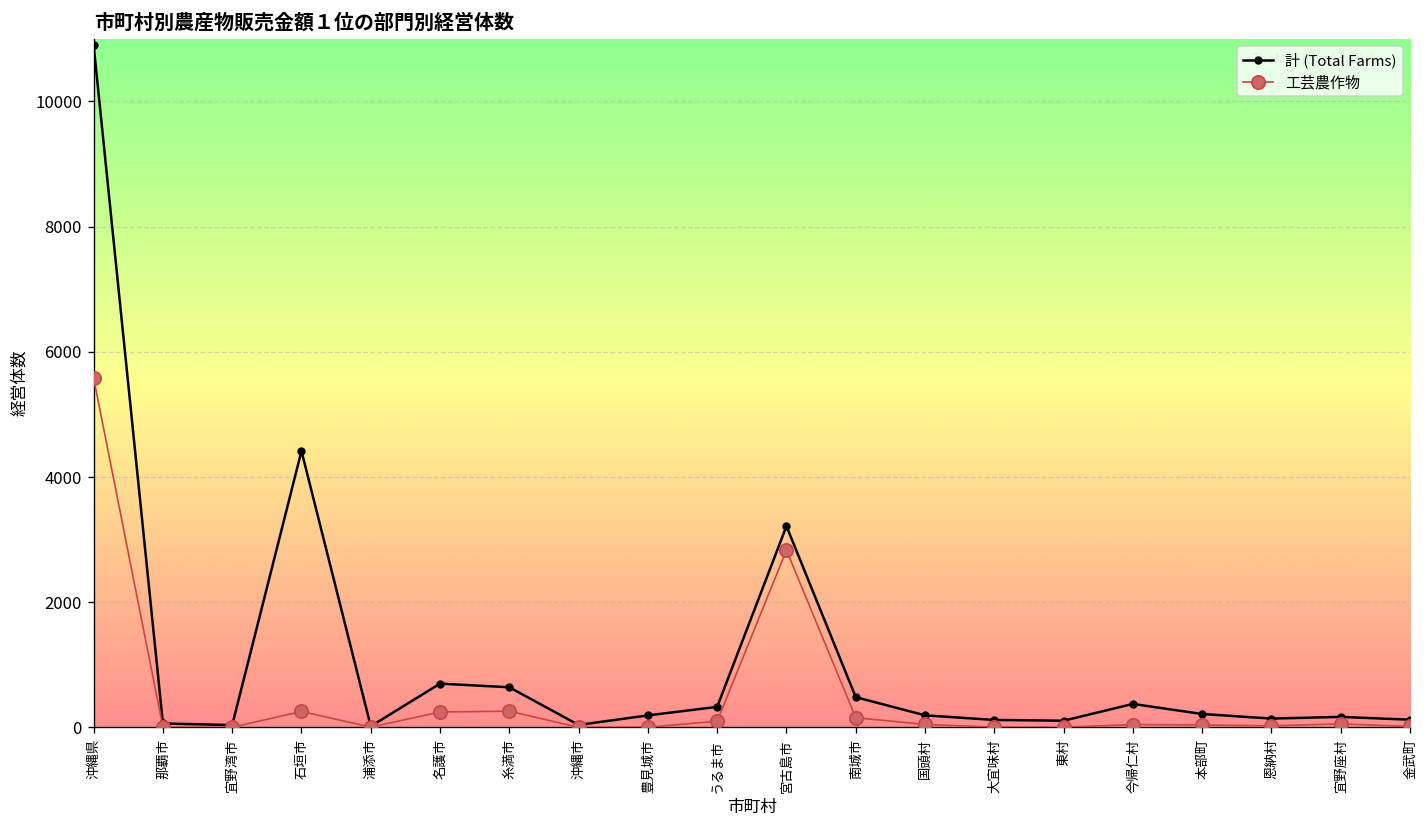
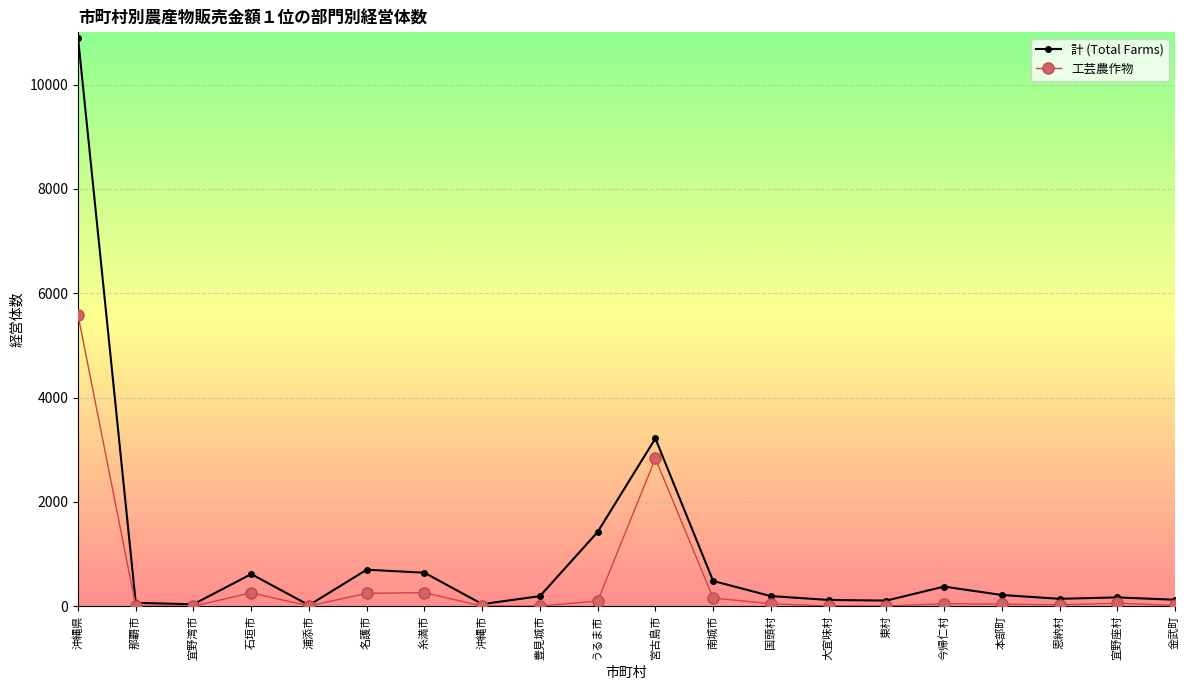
  {
    "計 (Total Farms)": {
      "沖縄県": 10900,
      "那覇市": 100,
-     "石垣市": 4400,
+     "石垣市": 600,
      "名護市": 700,
      "糸満市": 600,
      "豊見城市": 200,
-     "うるま市": 300,
+     "うるま市": 1400,
      "宮古島市": 3200,
      "南城市": 500,
      "国頭村": 200,
      "大宜味村": 100,
      "東村": 100,
      "今帰仁村": 400,
      "本部町": 200,
      "恩納村": 100,
      "宜野座村": 200,
      "金武町": 100
    },
    "工芸農作物": {
      "沖縄県": 5600,
      "那覇市": 0,
      "石垣市": 300,
      "名護市": 200,
      "糸満市": 300,
      "豊見城市": 0,
      "うるま市": 100,
      "宮古島市": 2800,
      "南城市": 200,
      "国頭村": 0,
      "大宜味村": 0,
      "東村": 0,
      "今帰仁村": 0,
      "本部町": 0,
      "恩納村": 0,
      "宜野座村": 100,
      "金武町": 0
    }
  }
